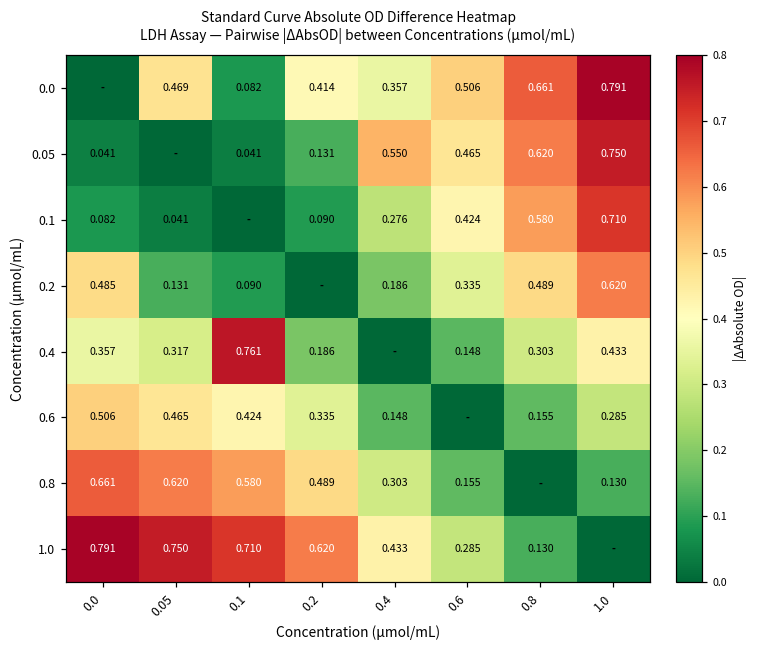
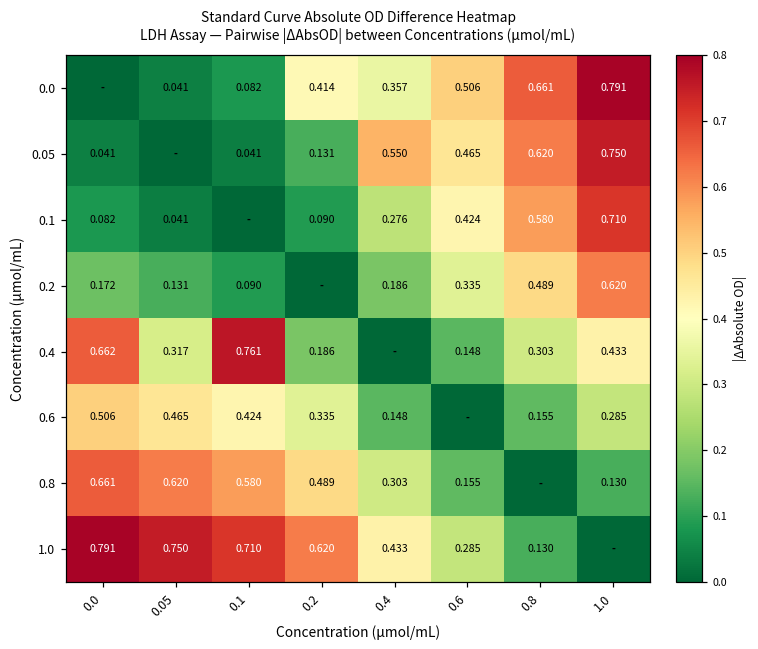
  {
    "0.0": {
-     "0.05": 0.469,
+     "0.05": 0.041,
      "0.1": 0.082,
      "0.2": 0.414,
      "0.4": 0.357,
      "0.6": 0.506,
      "0.8": 0.661,
      "1.0": 0.791
    },
    "0.05": {
      "0.0": 0.041,
      "0.1": 0.041,
      "0.2": 0.131,
      "0.4": 0.550,
      "0.6": 0.465,
      "0.8": 0.620,
      "1.0": 0.750
    },
    "0.1": {
      "0.0": 0.082,
      "0.05": 0.041,
      "0.2": 0.090,
      "0.4": 0.276,
      "0.6": 0.424,
      "0.8": 0.580,
      "1.0": 0.710
    },
    "0.2": {
-     "0.0": 0.485,
+     "0.0": 0.172,
      "0.05": 0.131,
      "0.1": 0.090,
      "0.4": 0.186,
      "0.6": 0.335,
      "0.8": 0.489,
      "1.0": 0.620
    },
    "0.4": {
-     "0.0": 0.357,
+     "0.0": 0.662,
      "0.05": 0.317,
      "0.1": 0.761,
      "0.2": 0.186,
      "0.6": 0.148,
      "0.8": 0.303,
      "1.0": 0.433
    },
    "0.6": {
      "0.0": 0.506,
      "0.05": 0.465,
      "0.1": 0.424,
      "0.2": 0.335,
      "0.4": 0.148,
      "0.8": 0.155,
      "1.0": 0.285
    },
    "0.8": {
      "0.0": 0.661,
      "0.05": 0.620,
      "0.1": 0.580,
      "0.2": 0.489,
      "0.4": 0.303,
      "0.6": 0.155,
      "1.0": 0.130
    },
    "1.0": {
      "0.0": 0.791,
      "0.05": 0.750,
      "0.1": 0.710,
      "0.2": 0.620,
      "0.4": 0.433,
      "0.6": 0.285,
      "0.8": 0.130
    }
  }
